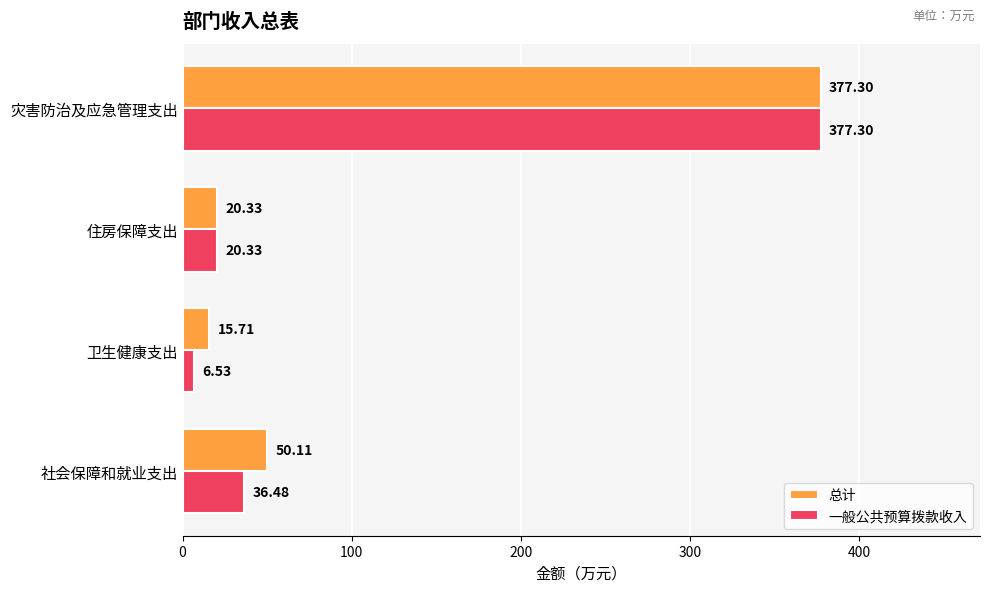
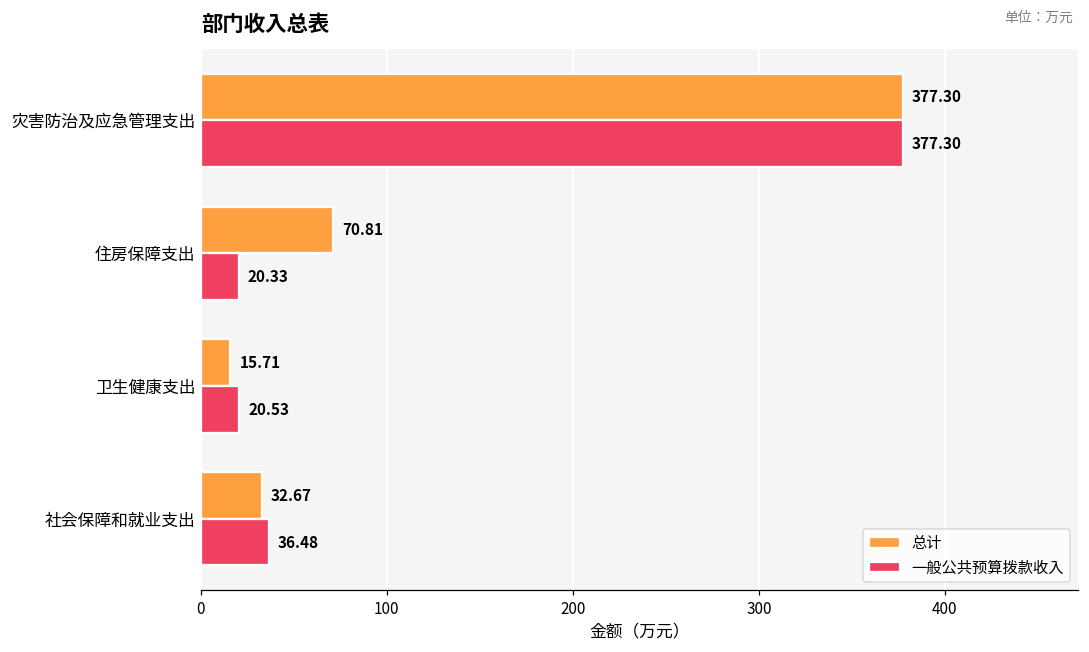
  {
    "总计": {
      "灾害防治及应急管理支出": 377.30,
-     "住房保障支出": 20.33,
+     "住房保障支出": 70.81,
      "卫生健康支出": 15.71,
-     "社会保障和就业支出": 50.11
+     "社会保障和就业支出": 32.67
    },
    "一般公共预算拨款收入": {
      "灾害防治及应急管理支出": 377.30,
      "住房保障支出": 20.33,
-     "卫生健康支出": 6.53,
+     "卫生健康支出": 20.53,
      "社会保障和就业支出": 36.48
    }
  }
